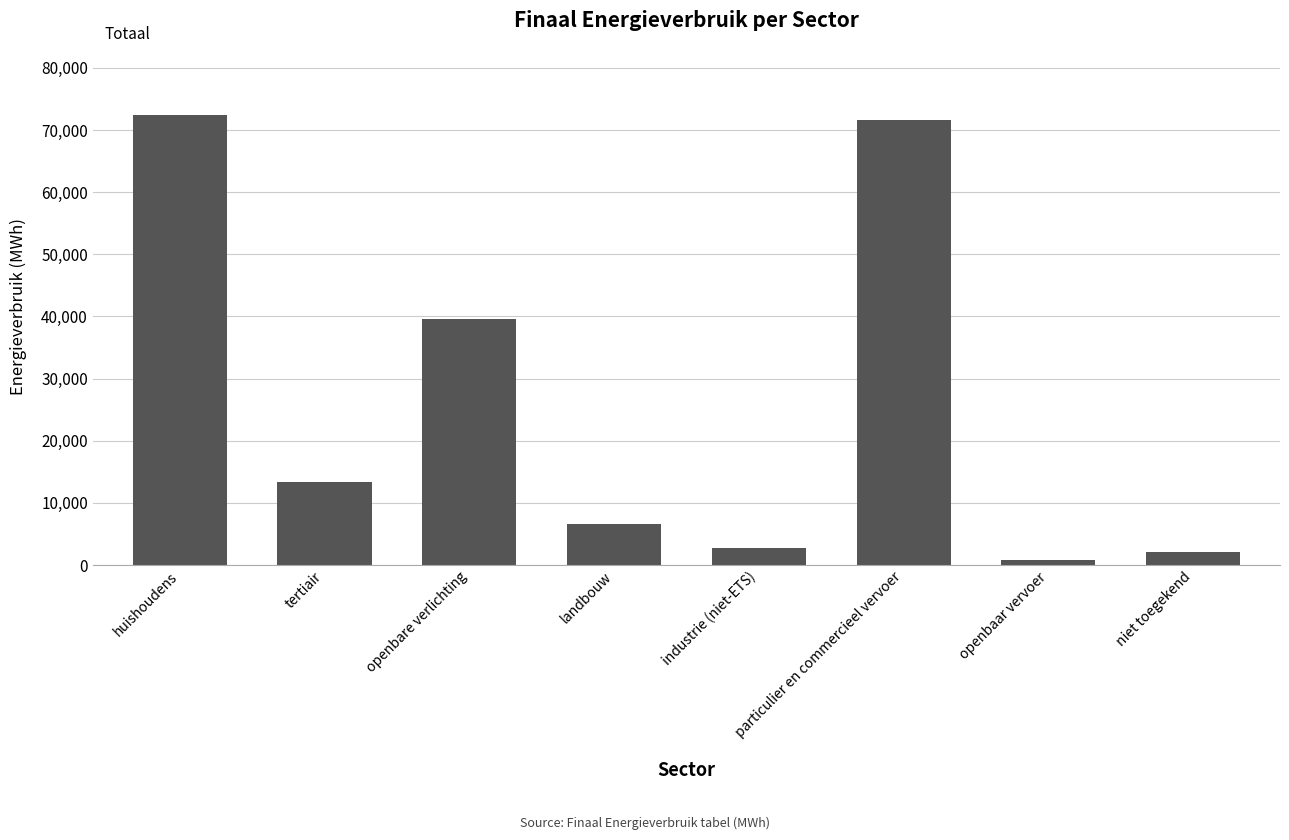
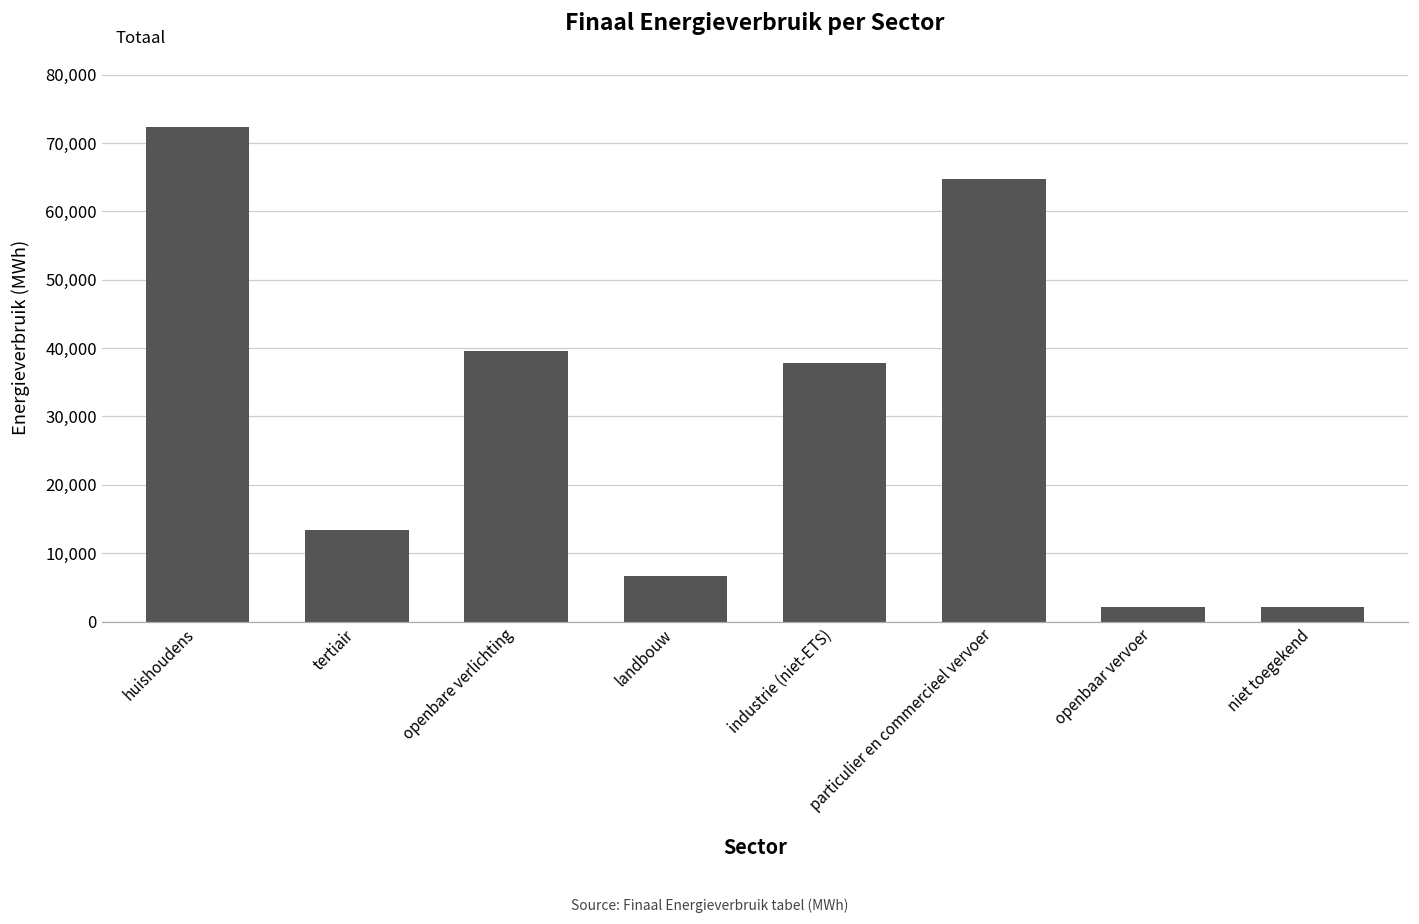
  {
    "huishoudens": "72,000",
    "tertiair": "13,000",
    "openbare verlichting": "40,000",
    "landbouw": "7,000",
-   "industrie (niet-ETS)": "3,000",
-   "particulier en commercieel vervoer": "72,000",
-   "openbaar vervoer": "1,000",
+   "industrie (niet-ETS)": "38,000",
+   "particulier en commercieel vervoer": "65,000",
+   "openbaar vervoer": "2,000",
    "niet toegekend": "2,000"
  }
